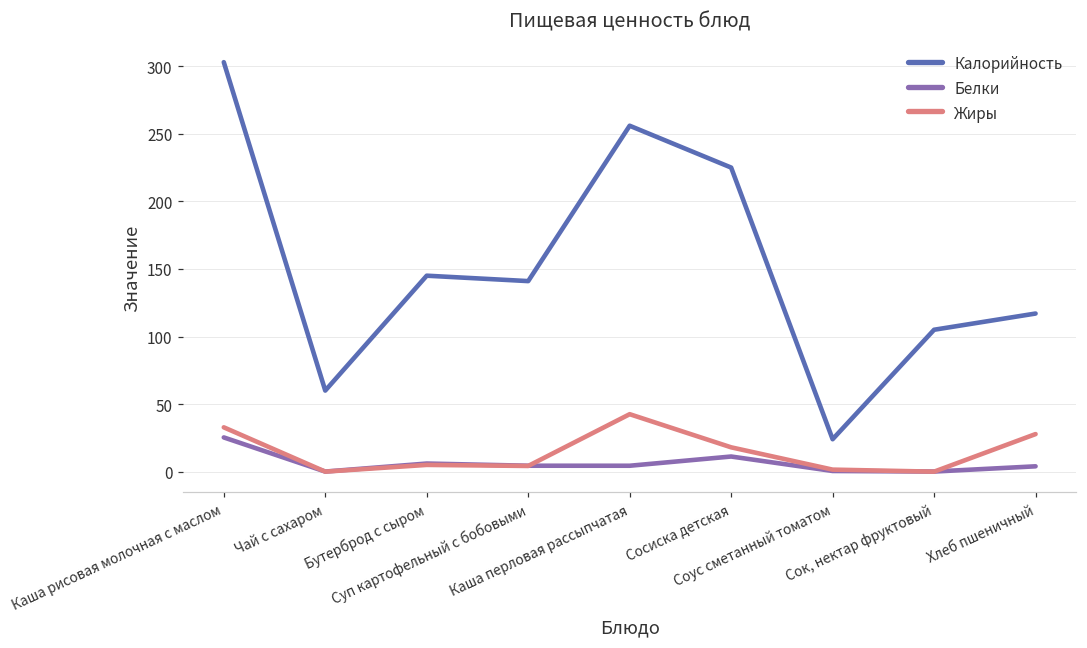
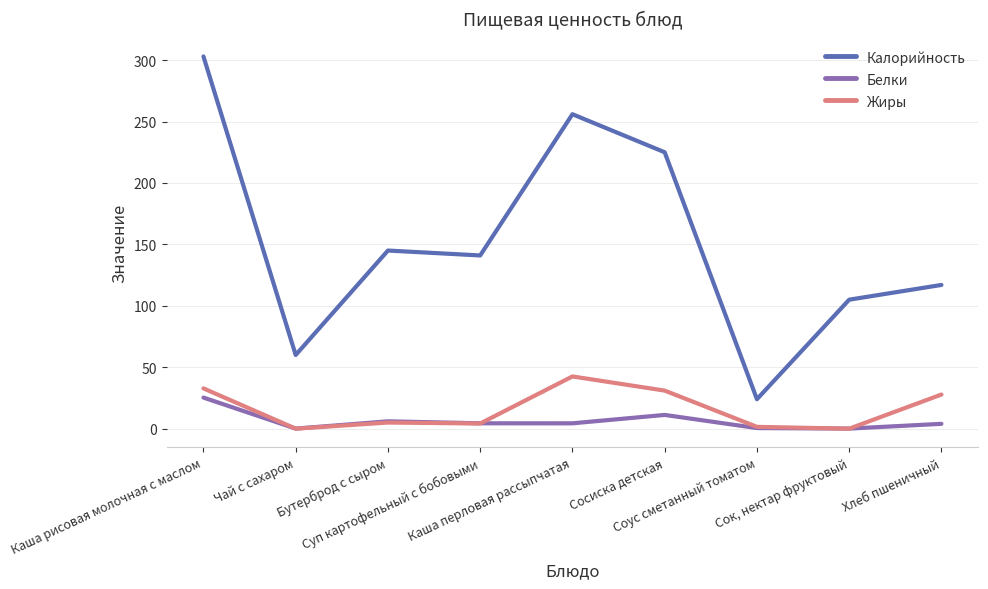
  {
    "Жиры": {
      "Каша рисовая молочная с маслом": 33,
      "Каша перловая рассыпчатая": 43,
-     "Сосиска детская": 18,
+     "Сосиска детская": 31,
      "Хлеб пшеничный": 28
    }
  }
